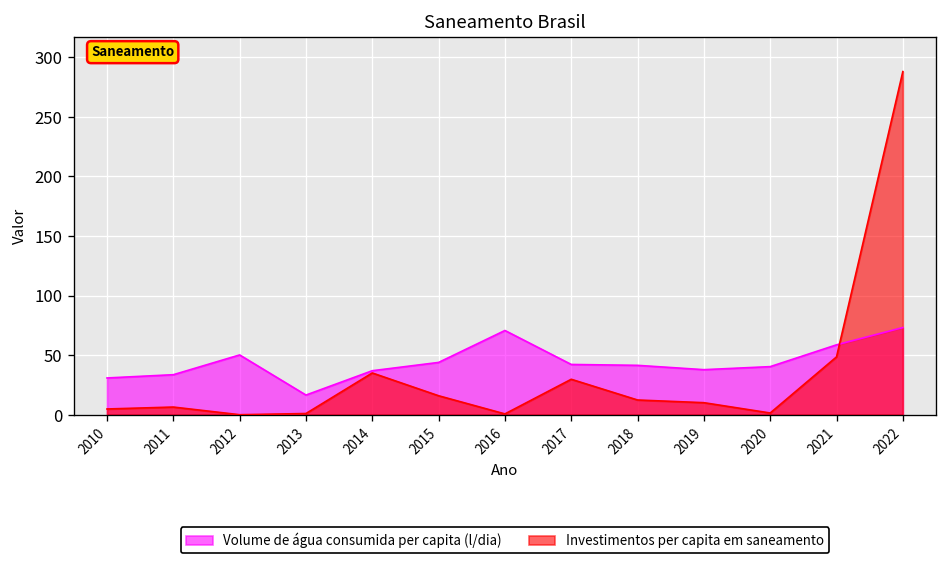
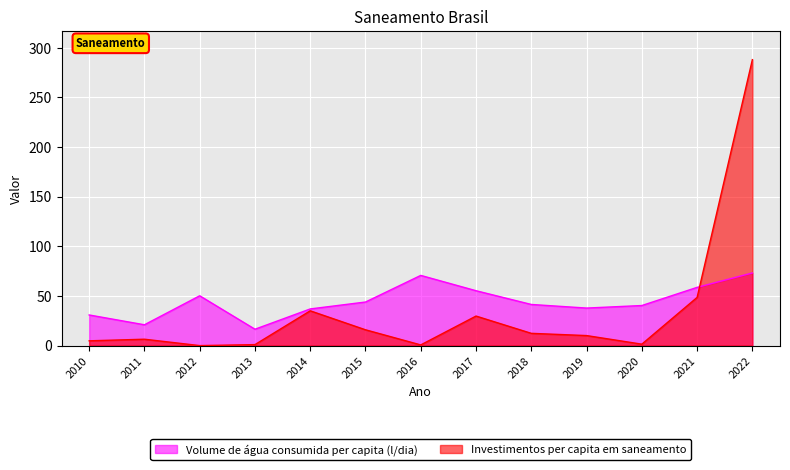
  {
    "Volume de água consumida per capita (l/dia)": {
      "2010": 30,
-     "2011": 30,
+     "2011": 20,
      "2012": 50,
      "2013": 20,
      "2015": 40,
      "2016": 70,
-     "2017": 40,
+     "2017": 60,
      "2018": 40,
      "2019": 40,
      "2020": 40,
      "2021": 60,
      "2022": 70
    },
    "Investimentos per capita em saneamento": {
      "2010": 0,
      "2011": 10,
      "2012": 0,
      "2013": 0,
      "2015": 20,
      "2016": 0,
      "2017": 30,
      "2018": 10,
      "2019": 10,
      "2020": 0,
      "2021": 50,
      "2022": 290
    }
  }
